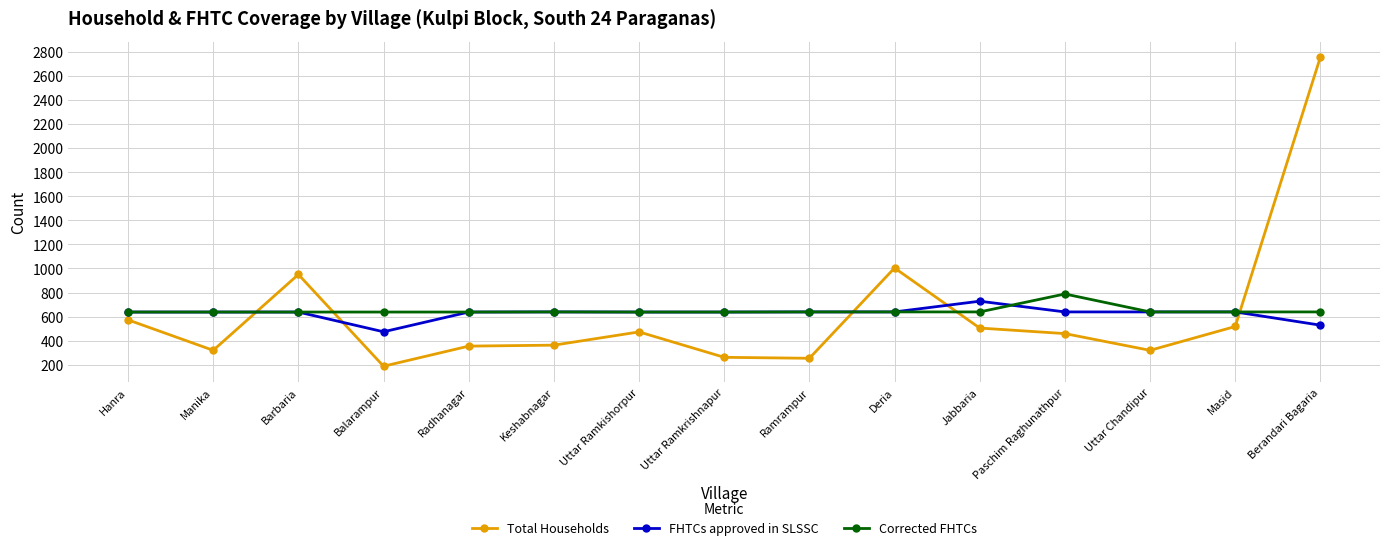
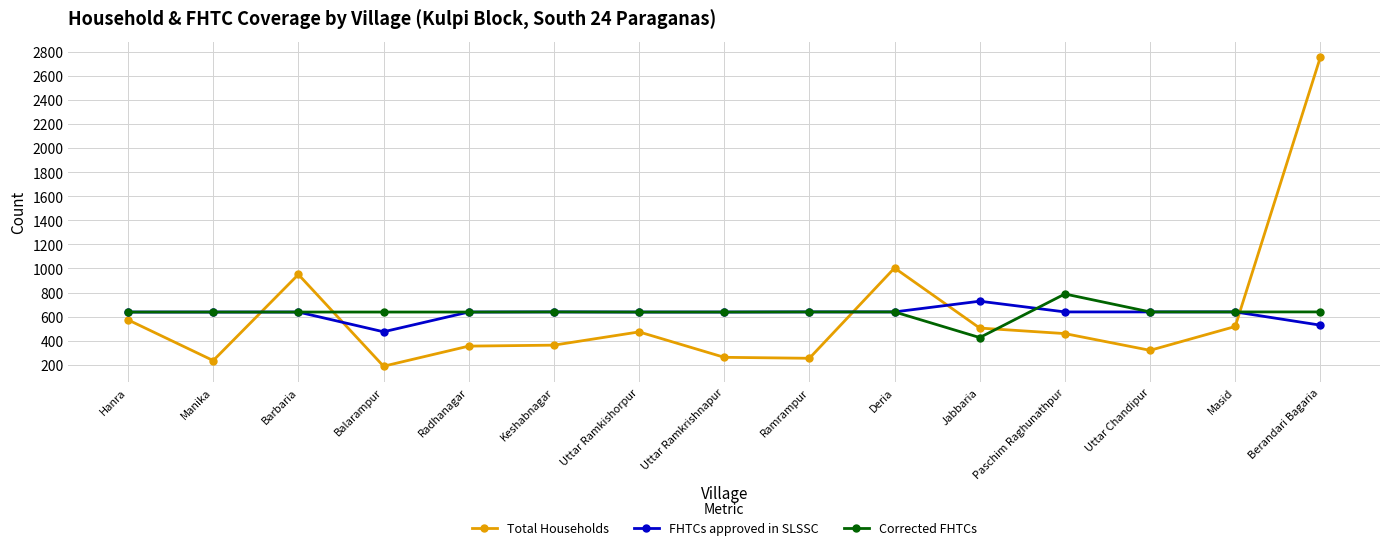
  {
    "Total Households": {
      "Hanra": 570,
-     "Manika": 320,
+     "Manika": 240,
      "Barbaria": 950,
      "Balarampur": 190,
      "Radhanagar": 360,
      "Keshabnagar": 360,
      "Uttar Ramkishorpur": 470,
      "Uttar Ramkrishnapur": 260,
      "Ramrampur": 250,
      "Deria": 1000,
      "Jabbaria": 510,
      "Paschim Raghunathpur": 460,
      "Uttar Chandipur": 320,
      "Masid": 520,
      "Berandari Bagaria": 2760
    },
    "FHTCs approved in SLSSC": {
      "Balarampur": 470,
      "Jabbaria": 730,
      "Paschim Raghunathpur": 640,
      "Berandari Bagaria": 530
    },
    "Corrected FHTCs": {
      "Balarampur": 640,
-     "Jabbaria": 640,
+     "Jabbaria": 430,
      "Paschim Raghunathpur": 790,
      "Berandari Bagaria": 640
    }
  }
